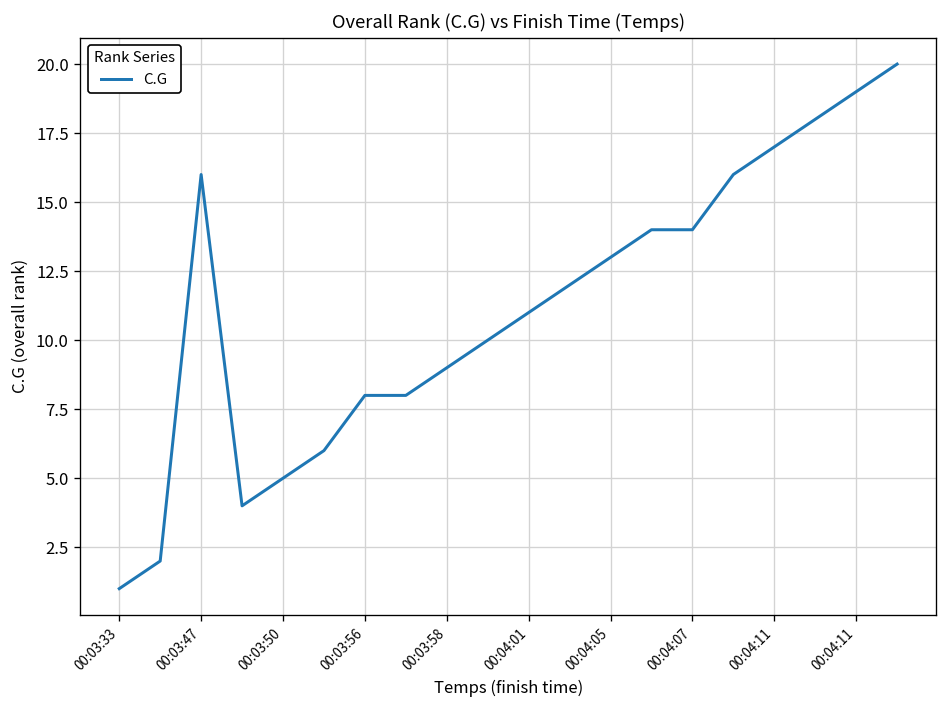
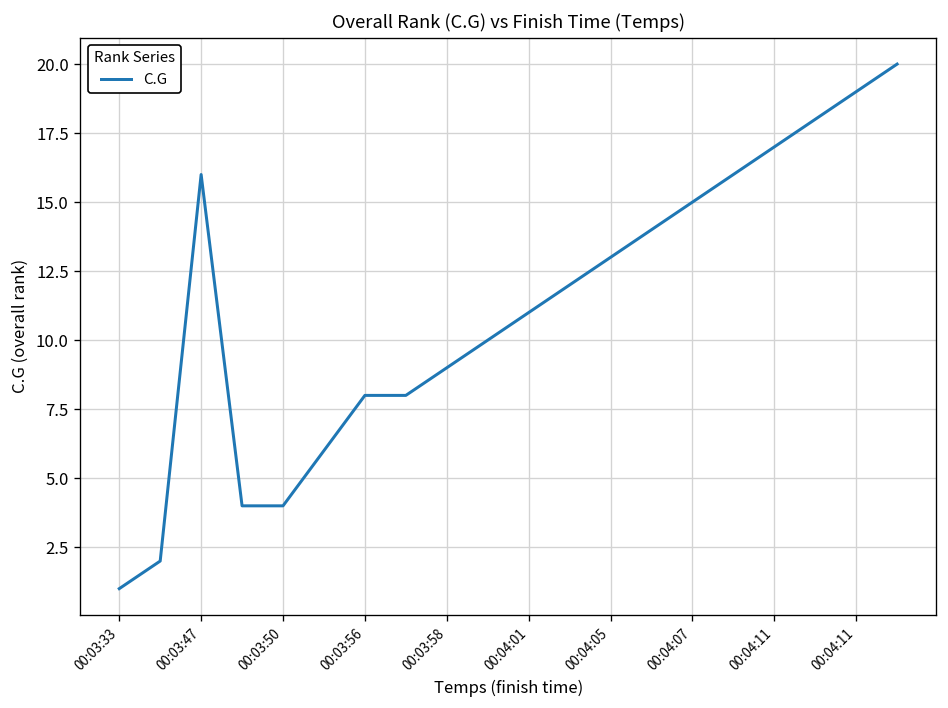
  {
    "00:03:33": 1,
    "00:03:47": 16,
-   "00:03:50": 5,
+   "00:03:50": 4,
    "00:03:56": 8,
    "00:04:05": 13,
-   "00:04:07": 14
+   "00:04:07": 15
  }
